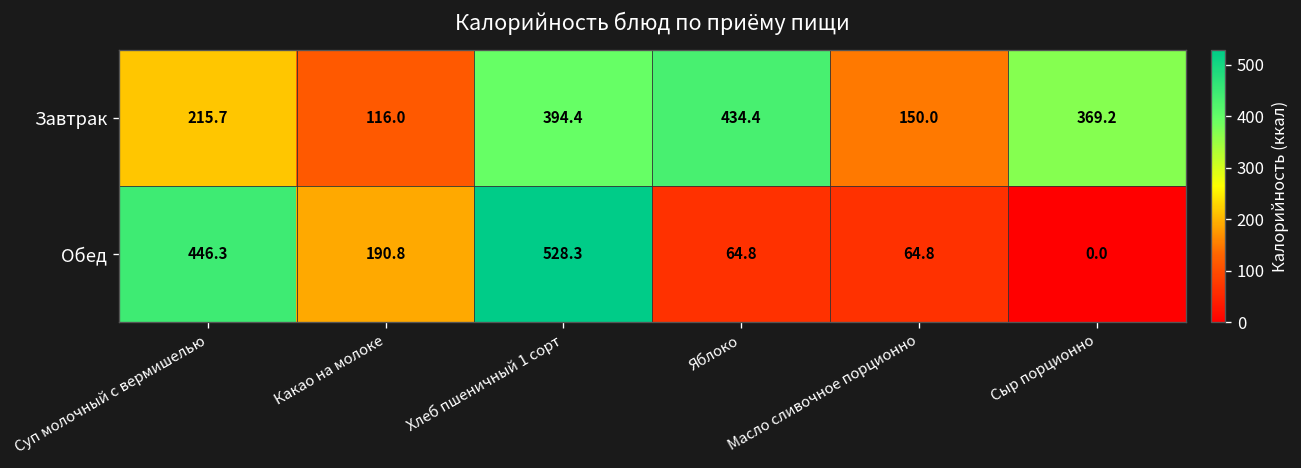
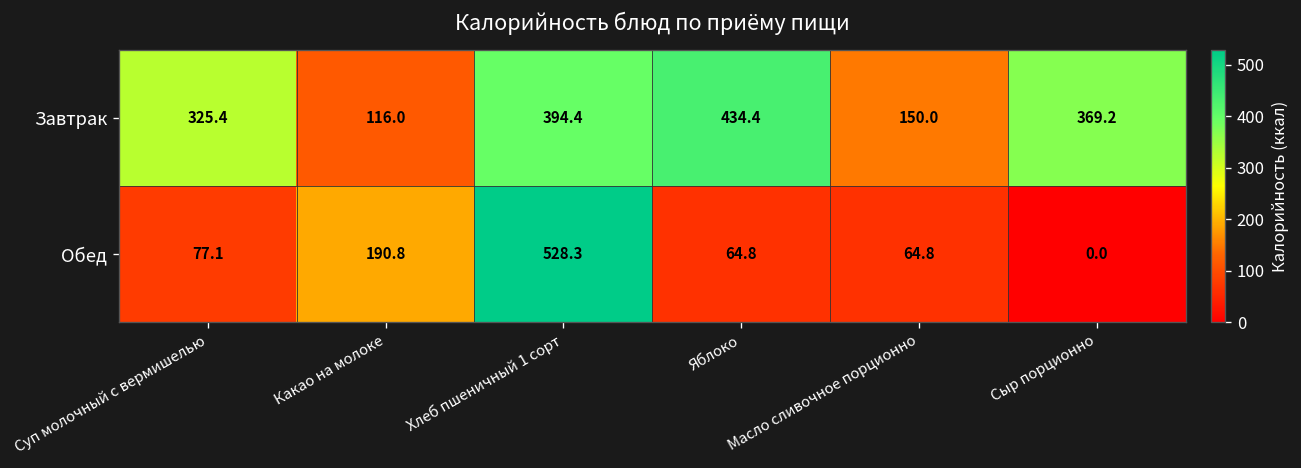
  {
    "Завтрак": {
-     "Суп молочный с вермишелью": 215.7,
+     "Суп молочный с вермишелью": 325.4,
      "Какао на молоке": 116.0,
      "Хлеб пшеничный 1 сорт": 394.4,
      "Яблоко": 434.4,
      "Масло сливочное порционно": 150.0,
      "Сыр порционно": 369.2
    },
    "Обед": {
-     "Суп молочный с вермишелью": 446.3,
+     "Суп молочный с вермишелью": 77.1,
      "Какао на молоке": 190.8,
      "Хлеб пшеничный 1 сорт": 528.3,
      "Яблоко": 64.8,
      "Масло сливочное порционно": 64.8,
      "Сыр порционно": 0.0
    }
  }
